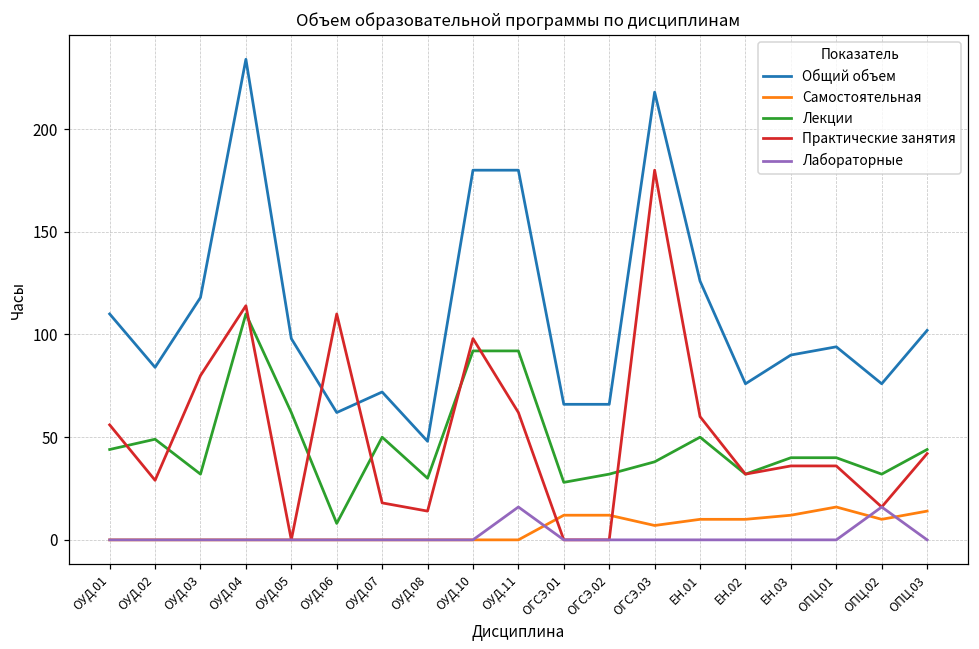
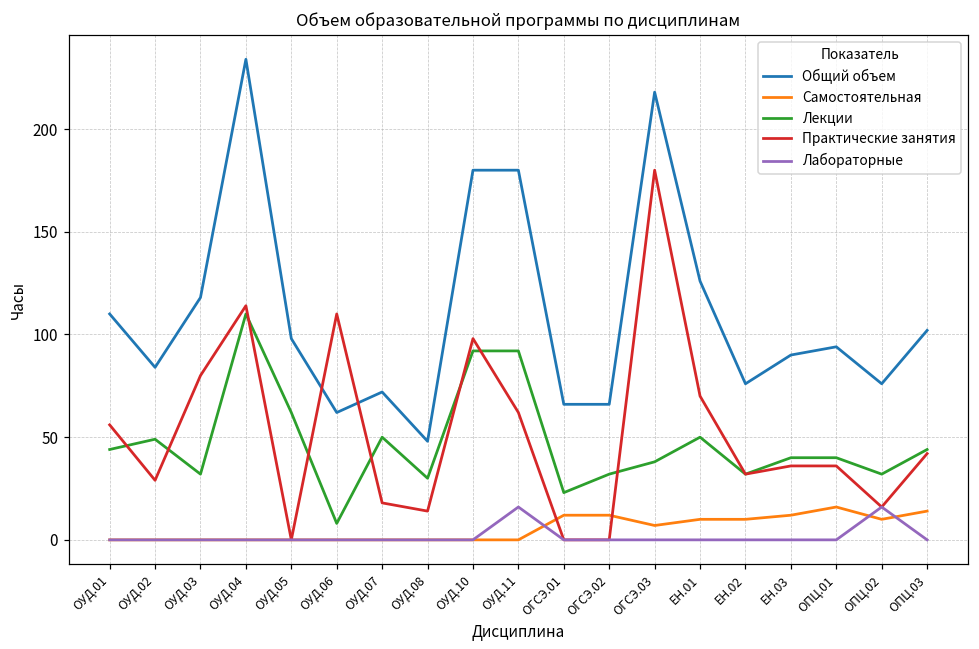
  {
    "Общий объем": {
      "ОУД.01": 110,
      "ОУД.02": 84,
      "ОУД.03": 118,
      "ОУД.04": 234,
      "ОУД.05": 98,
      "ОУД.06": 62,
      "ОУД.07": 72,
      "ОУД.08": 48,
      "ОУД.10": 180,
      "ОУД.11": 180,
      "ОГСЭ.01": 66,
      "ОГСЭ.02": 66,
      "ОГСЭ.03": 218,
      "ЕН.01": 126,
      "ЕН.02": 76,
      "ЕН.03": 90,
      "ОПЦ.01": 94,
      "ОПЦ.02": 76,
      "ОПЦ.03": 102
    },
    "Самостоятельная": {
      "ОУД.11": 0,
      "ОГСЭ.01": 12,
      "ОГСЭ.02": 12,
      "ОГСЭ.03": 7,
      "ЕН.01": 10,
      "ЕН.02": 10,
      "ЕН.03": 12,
      "ОПЦ.01": 16,
      "ОПЦ.02": 10,
      "ОПЦ.03": 14
    },
    "Лекции": {
      "ОУД.01": 44,
      "ОУД.02": 49,
      "ОУД.03": 32,
      "ОУД.04": 110,
      "ОУД.05": 62,
      "ОУД.06": 8,
      "ОУД.07": 50,
      "ОУД.08": 30,
      "ОУД.10": 92,
      "ОУД.11": 92,
-     "ОГСЭ.01": 28,
+     "ОГСЭ.01": 23,
      "ОГСЭ.02": 32,
      "ОГСЭ.03": 38,
      "ЕН.01": 50,
      "ЕН.03": 40,
      "ОПЦ.01": 40,
      "ОПЦ.02": 32,
      "ОПЦ.03": 44
    },
    "Практические занятия": {
      "ОУД.01": 56,
      "ОУД.02": 29,
      "ОУД.03": 80,
      "ОУД.04": 114,
      "ОУД.06": 110,
      "ОУД.07": 18,
      "ОУД.08": 14,
      "ОУД.10": 98,
      "ОУД.11": 62,
      "ОГСЭ.03": 180,
-     "ЕН.01": 60,
+     "ЕН.01": 70,
      "ЕН.03": 36,
      "ОПЦ.01": 36,
      "ОПЦ.03": 42
    },
    "Лабораторные": {
      "ОУД.11": 16,
      "ОГСЭ.03": 0,
      "ЕН.01": 0,
      "ЕН.02": 0,
      "ЕН.03": 0,
      "ОПЦ.01": 0,
      "ОПЦ.03": 0
    }
  }
